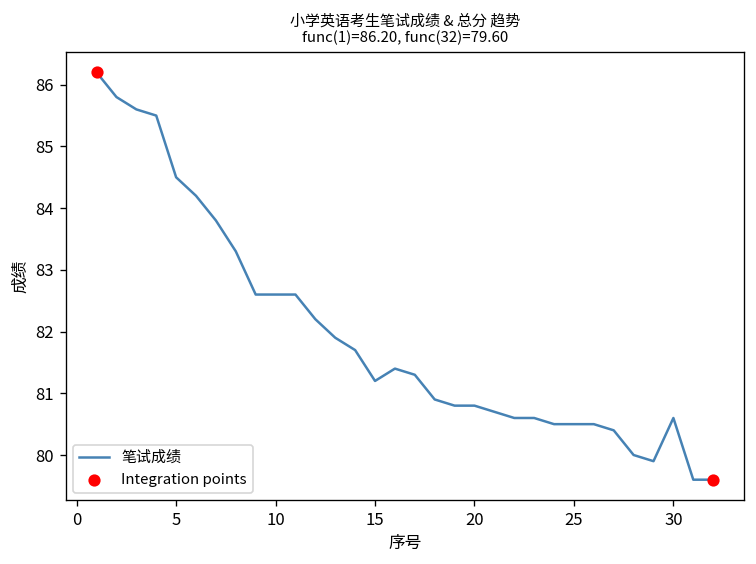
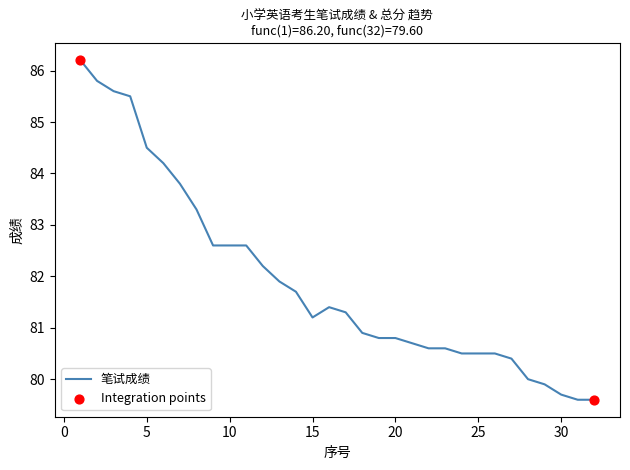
  {
    "笔试成绩": {
      "5": 84.5,
      "10": 82.6,
      "15": 81.2,
      "20": 80.8,
      "25": 80.5,
-     "30": 80.6
+     "30": 79.7
    }
  }
